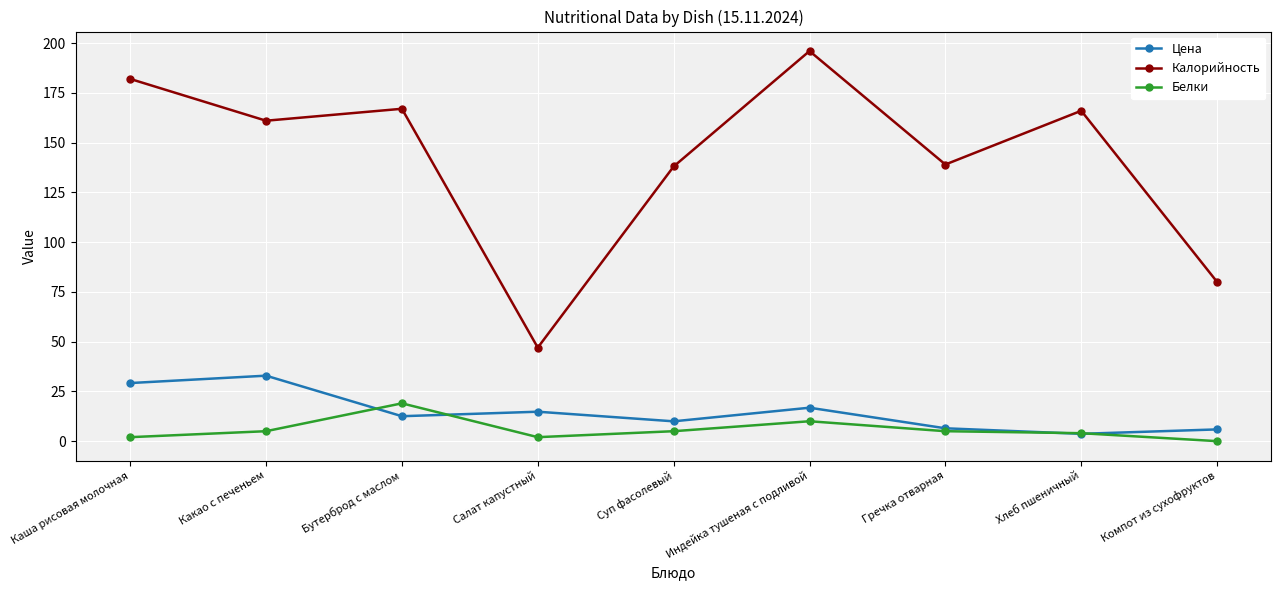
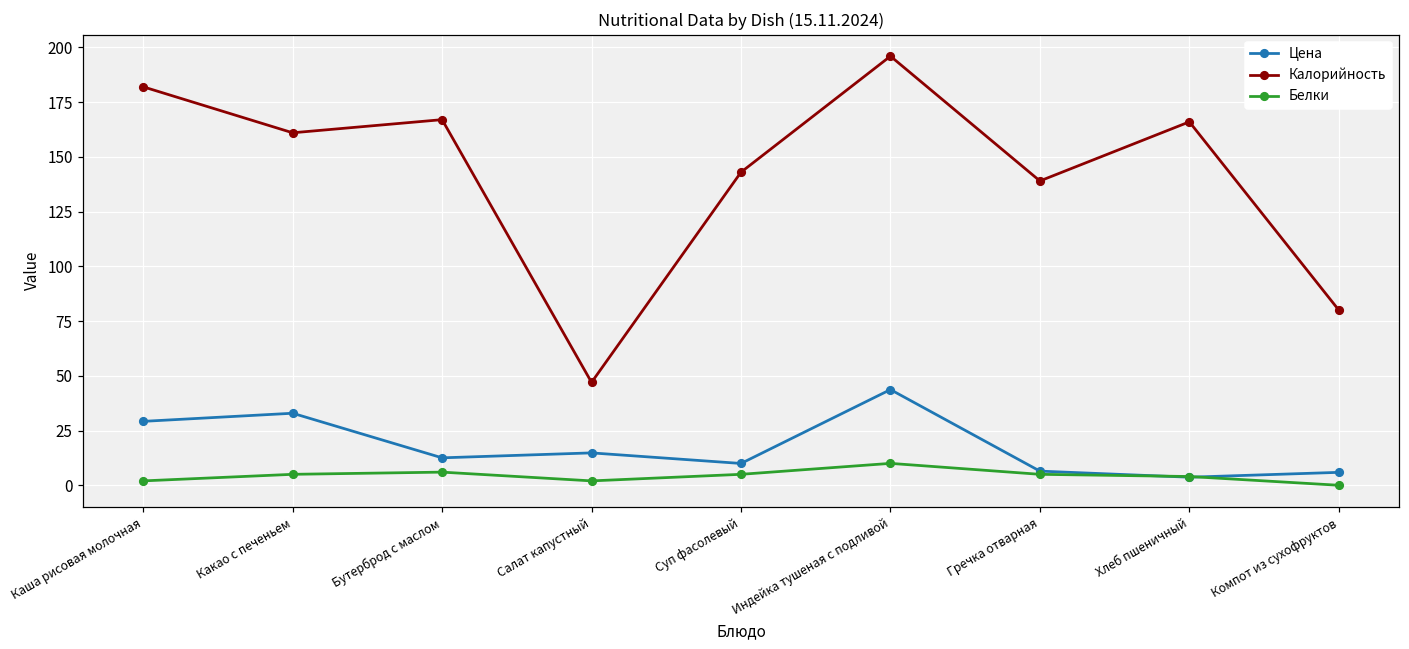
  {
    "Цена": {
      "Каша рисовая молочная": 29,
      "Какао с печеньем": 33,
      "Бутерброд с маслом": 13,
      "Салат капустный": 15,
      "Суп фасолевый": 10,
-     "Индейка тушеная с подливой": 17,
+     "Индейка тушеная с подливой": 44,
      "Гречка отварная": 6,
      "Компот из сухофруктов": 6
    },
    "Калорийность": {
      "Каша рисовая молочная": 182,
      "Какао с печеньем": 161,
      "Бутерброд с маслом": 167,
      "Салат капустный": 47,
-     "Суп фасолевый": 138,
+     "Суп фасолевый": 143,
      "Индейка тушеная с подливой": 196,
      "Гречка отварная": 139,
      "Хлеб пшеничный": 166,
      "Компот из сухофруктов": 80
    },
    "Белки": {
      "Каша рисовая молочная": 2,
      "Какао с печеньем": 5,
-     "Бутерброд с маслом": 19,
+     "Бутерброд с маслом": 6,
      "Салат капустный": 2,
      "Суп фасолевый": 5,
      "Индейка тушеная с подливой": 10,
      "Гречка отварная": 5,
      "Компот из сухофруктов": 0
    }
  }
